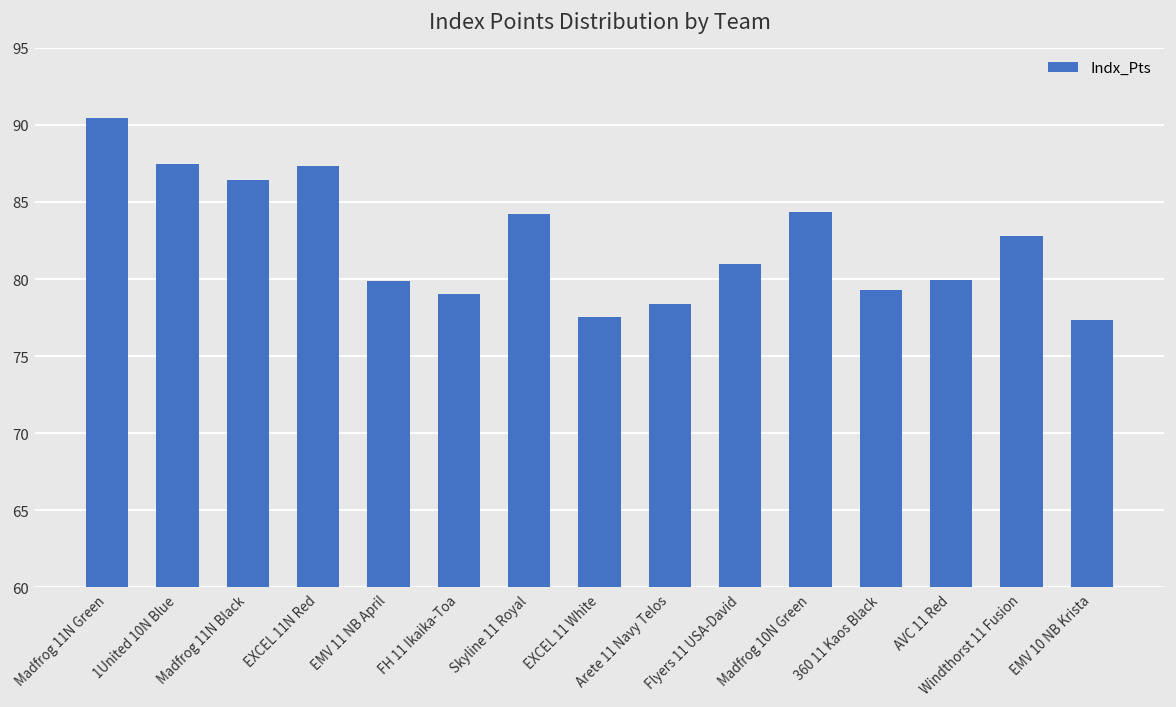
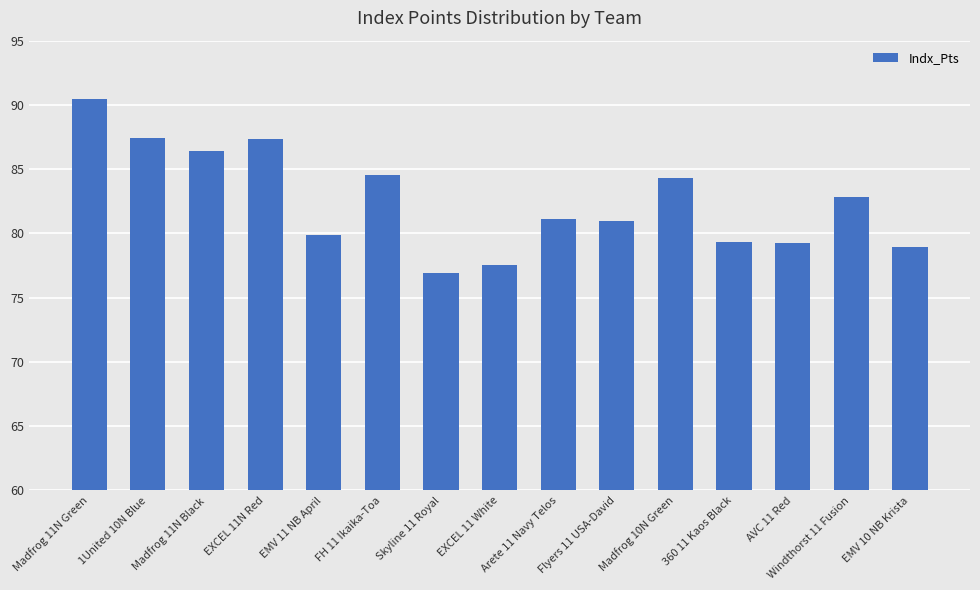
  {
    "Madfrog 11N Green": 90.5,
    "1United 10N Blue": 87.4,
    "Madfrog 11N Black": 86.4,
    "EXCEL 11N Red": 87.3,
    "EMV 11 NB April": 79.9,
-   "FH 11 Ikaika-Toa": 79.0,
-   "Skyline 11 Royal": 84.2,
+   "FH 11 Ikaika-Toa": 84.5,
+   "Skyline 11 Royal": 76.9,
    "EXCEL 11 White": 77.5,
-   "Arete 11 Navy Telos": 78.4,
+   "Arete 11 Navy Telos": 81.1,
    "Flyers 11 USA-David": 81.0,
    "Madfrog 10N Green": 84.3,
    "360 11 Kaos Black": 79.3,
-   "AVC 11 Red": 79.9,
+   "AVC 11 Red": 79.2,
    "Windthorst 11 Fusion": 82.8,
-   "EMV 10 NB Krista": 77.4
+   "EMV 10 NB Krista": 78.9
  }
